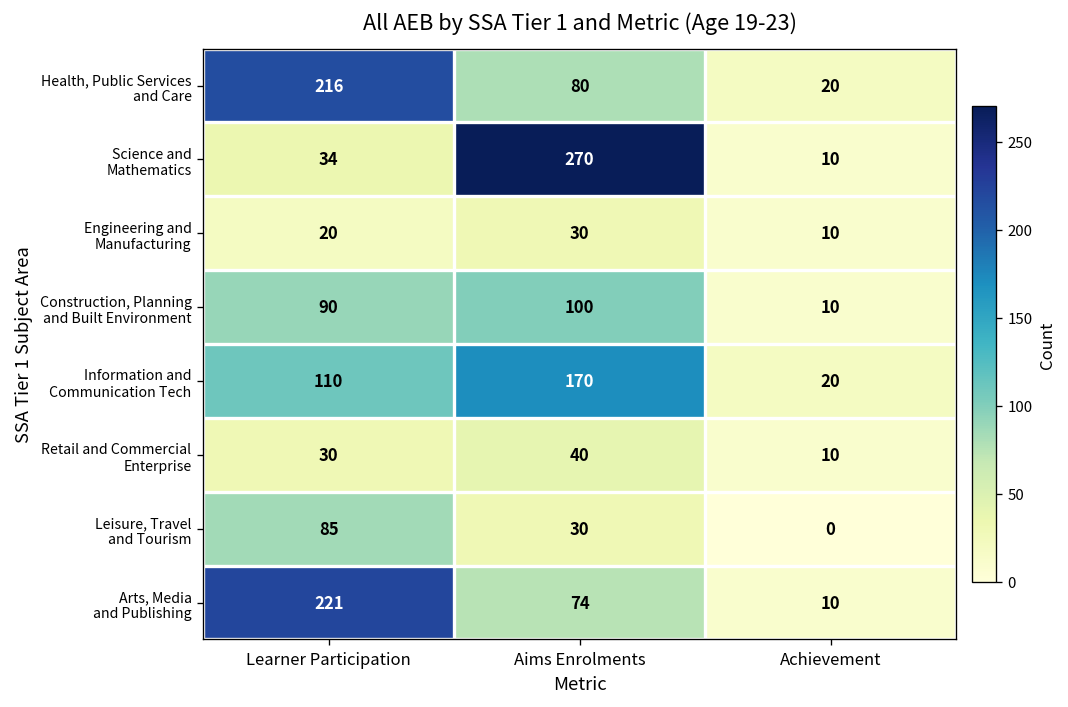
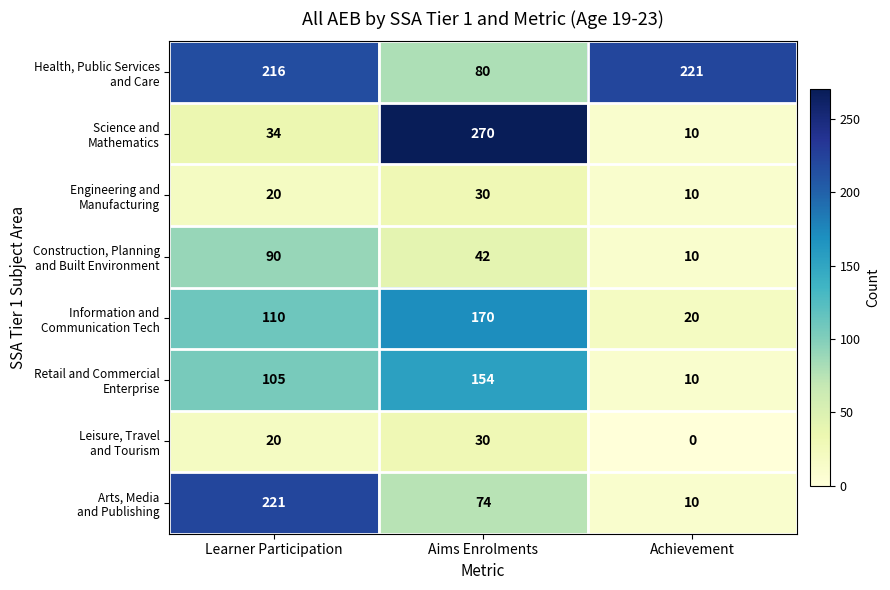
  {
    "Health, Public Services and Care": {
      "Learner Participation": 216,
      "Aims Enrolments": 80,
-     "Achievement": 20
+     "Achievement": 221
    },
    "Science and Mathematics": {
      "Learner Participation": 34,
      "Aims Enrolments": 270,
      "Achievement": 10
    },
    "Engineering and Manufacturing": {
      "Learner Participation": 20,
      "Aims Enrolments": 30,
      "Achievement": 10
    },
    "Construction, Planning and Built Environment": {
      "Learner Participation": 90,
-     "Aims Enrolments": 100,
+     "Aims Enrolments": 42,
      "Achievement": 10
    },
    "Information and Communication Tech": {
      "Learner Participation": 110,
      "Aims Enrolments": 170,
      "Achievement": 20
    },
    "Retail and Commercial Enterprise": {
-     "Learner Participation": 30,
-     "Aims Enrolments": 40,
+     "Learner Participation": 105,
+     "Aims Enrolments": 154,
      "Achievement": 10
    },
    "Leisure, Travel and Tourism": {
-     "Learner Participation": 85,
+     "Learner Participation": 20,
      "Aims Enrolments": 30,
      "Achievement": 0
    },
    "Arts, Media and Publishing": {
      "Learner Participation": 221,
      "Aims Enrolments": 74,
      "Achievement": 10
    }
  }
